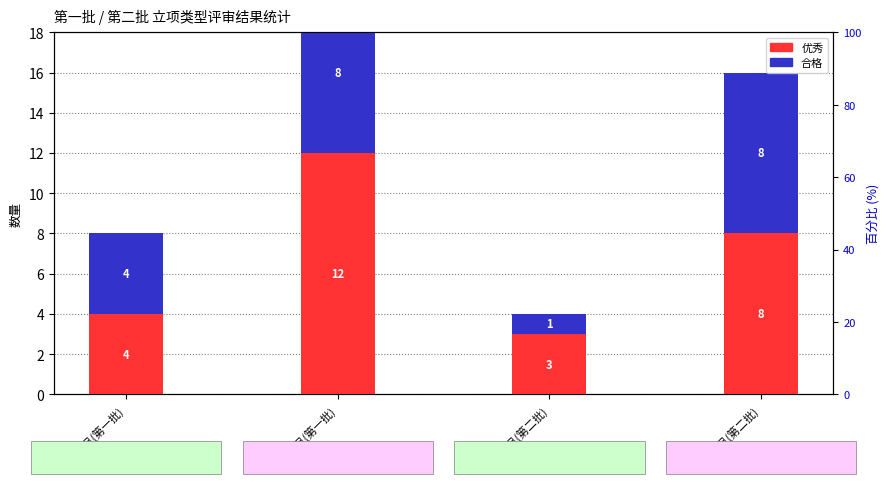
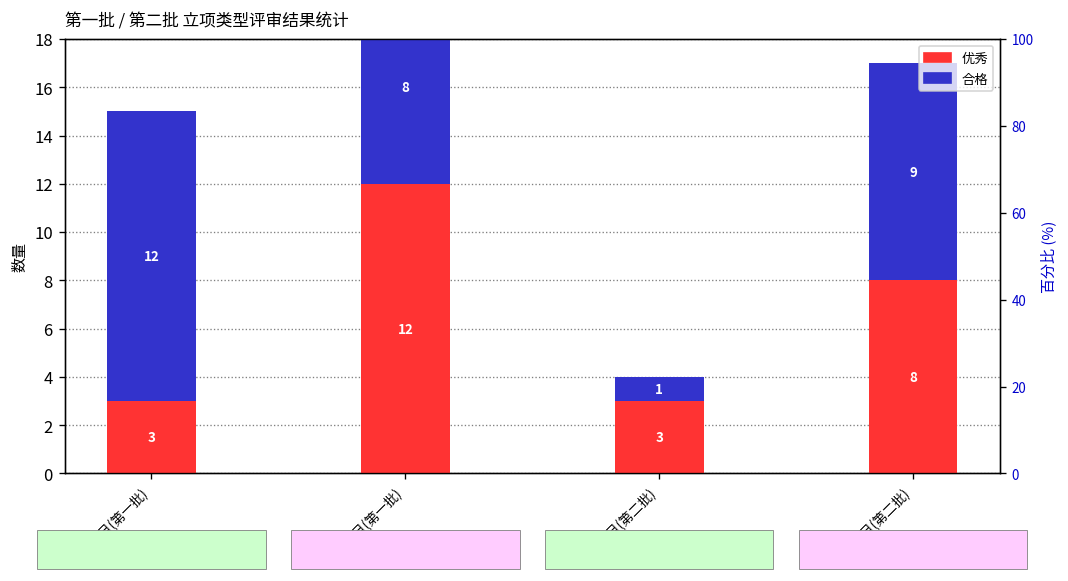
  {
    "优秀": {
-     "重点项目(第一批)": 4,
+     "重点项目(第一批)": 3,
      "培育项目(第一批)": 12,
      "重点项目(第二批)": 3,
      "培育项目(第二批)": 8
    },
    "合格": {
-     "重点项目(第一批)": 4,
+     "重点项目(第一批)": 12,
      "重点项目(第二批)": 1,
-     "培育项目(第二批)": 8
+     "培育项目(第二批)": 9
    }
  }
